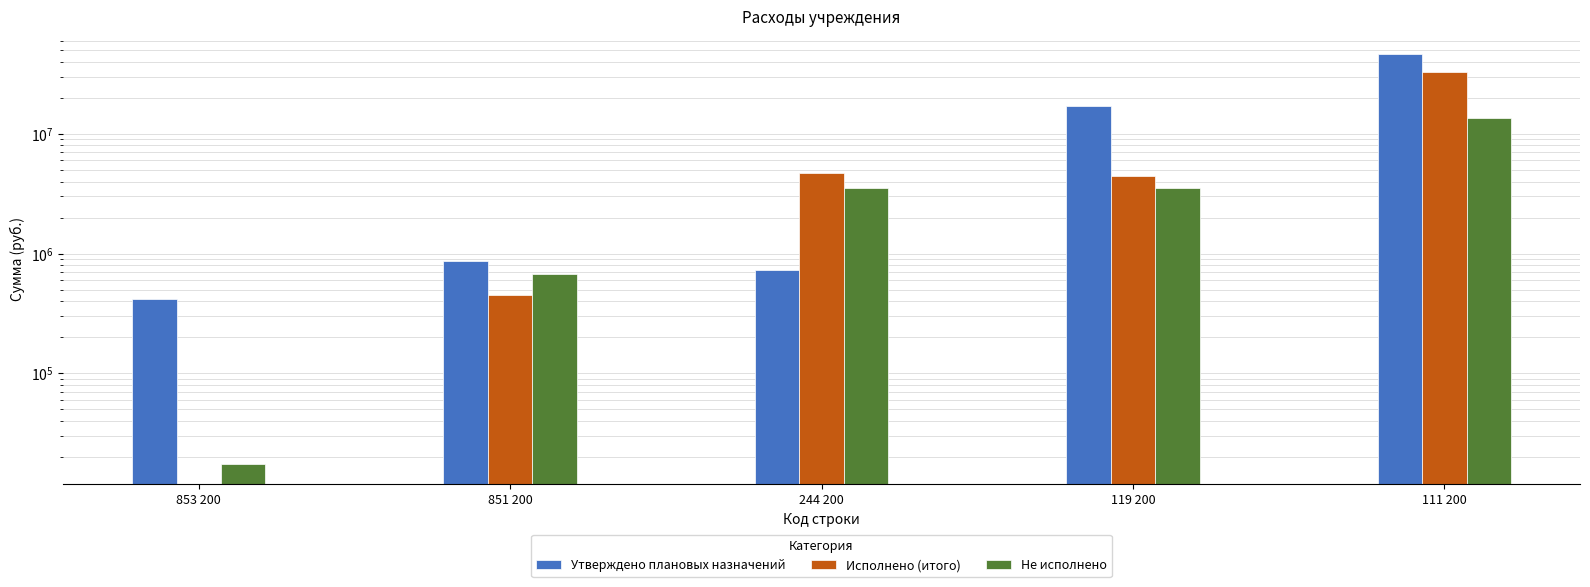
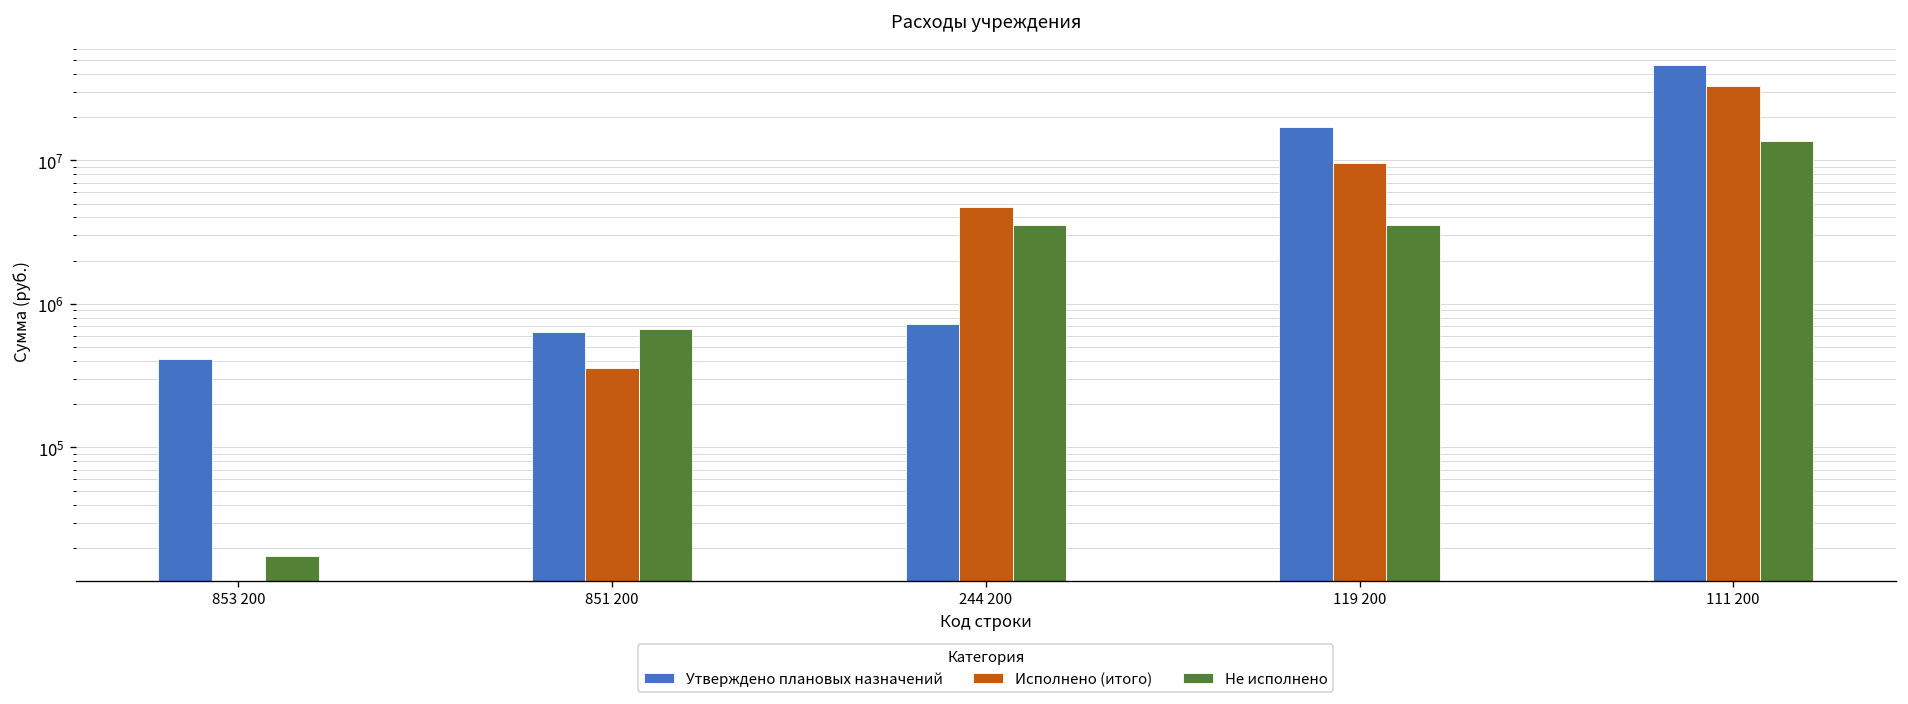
  {
    "Утверждено плановых назначений": {
      "853 200": 410000,
-     "851 200": 900000,
+     "851 200": 600000,
      "244 200": 700000,
      "119 200": 17000000,
      "111 200": 46000000
    },
    "Исполнено (итого)": {
-     "851 200": 450000,
+     "851 200": 360000,
      "244 200": 4700000,
-     "119 200": 4400000,
+     "119 200": 10000000,
      "111 200": 33000000
    },
    "Не исполнено": {
      "853 200": 18000,
      "851 200": 700000,
      "244 200": 3600000,
      "119 200": 3600000,
      "111 200": 14000000
    }
  }
